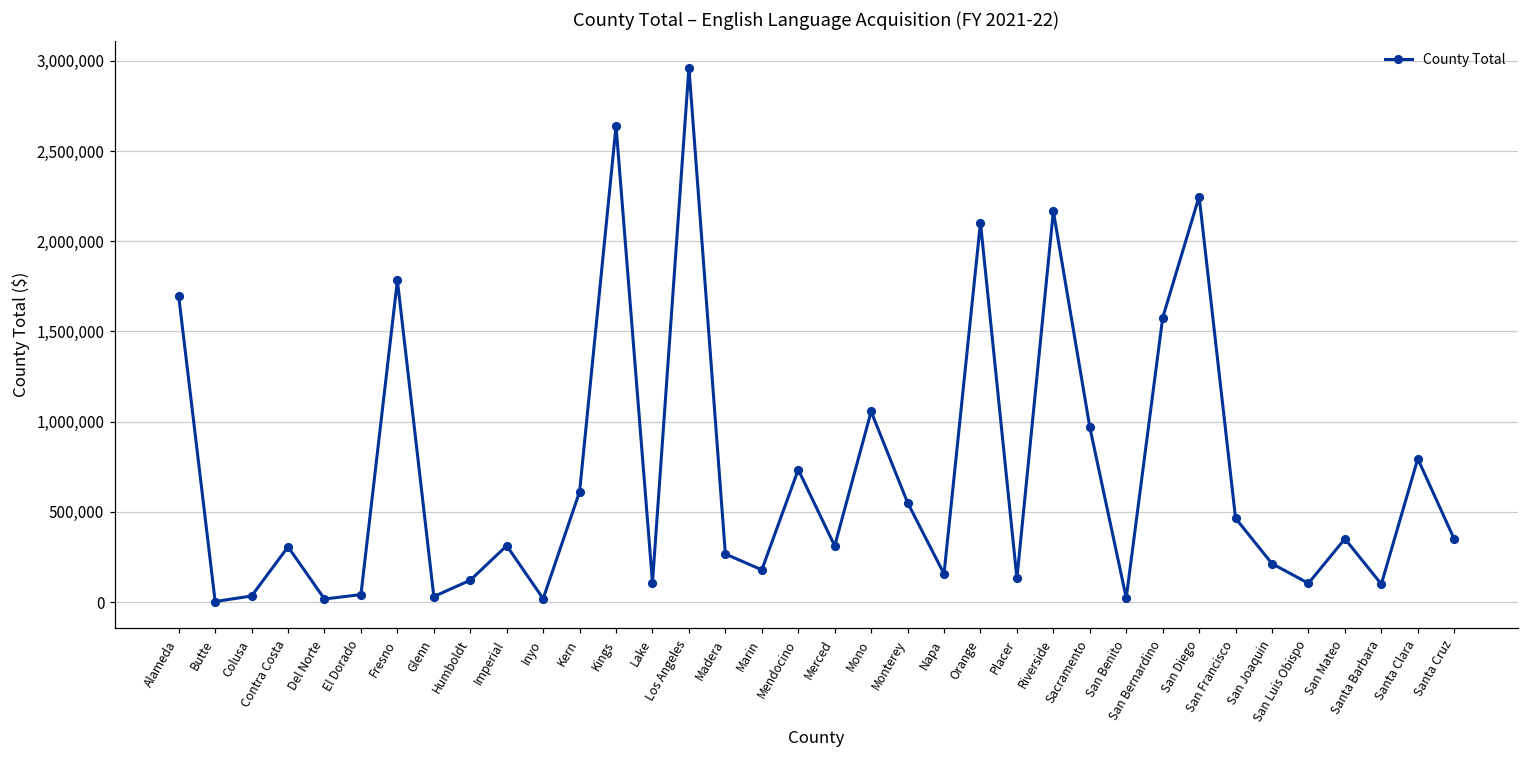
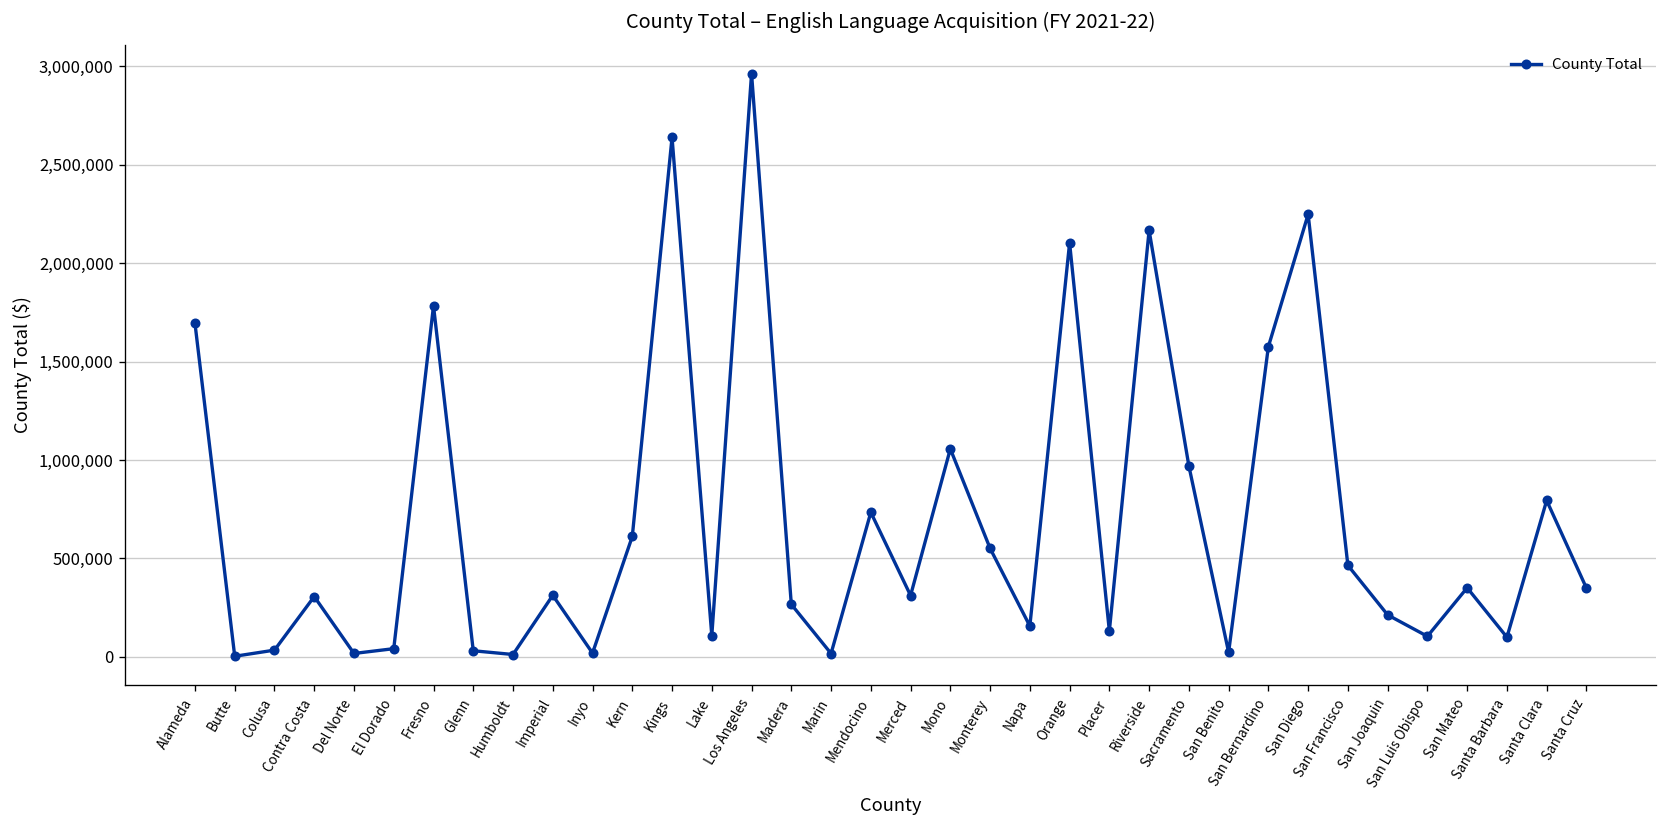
  {
    "Alameda": "1,690,000",
    "Butte": "0",
    "Colusa": "30,000",
    "Contra Costa": "310,000",
    "Del Norte": "20,000",
    "El Dorado": "40,000",
    "Fresno": "1,780,000",
    "Glenn": "30,000",
-   "Humboldt": "120,000",
+   "Humboldt": "10,000",
    "Imperial": "310,000",
    "Inyo": "20,000",
    "Kern": "610,000",
    "Kings": "2,640,000",
    "Lake": "110,000",
    "Los Angeles": "2,960,000",
    "Madera": "270,000",
-   "Marin": "180,000",
+   "Marin": "20,000",
    "Mendocino": "730,000",
    "Merced": "310,000",
    "Mono": "1,060,000",
    "Monterey": "550,000",
    "Napa": "160,000",
    "Orange": "2,100,000",
    "Placer": "130,000",
    "Riverside": "2,170,000",
    "Sacramento": "970,000",
    "San Benito": "20,000",
    "San Bernardino": "1,580,000",
    "San Diego": "2,250,000",
    "San Francisco": "460,000",
    "San Joaquin": "210,000",
    "San Luis Obispo": "100,000",
    "San Mateo": "350,000",
    "Santa Barbara": "100,000",
    "Santa Clara": "790,000",
    "Santa Cruz": "350,000"
  }
